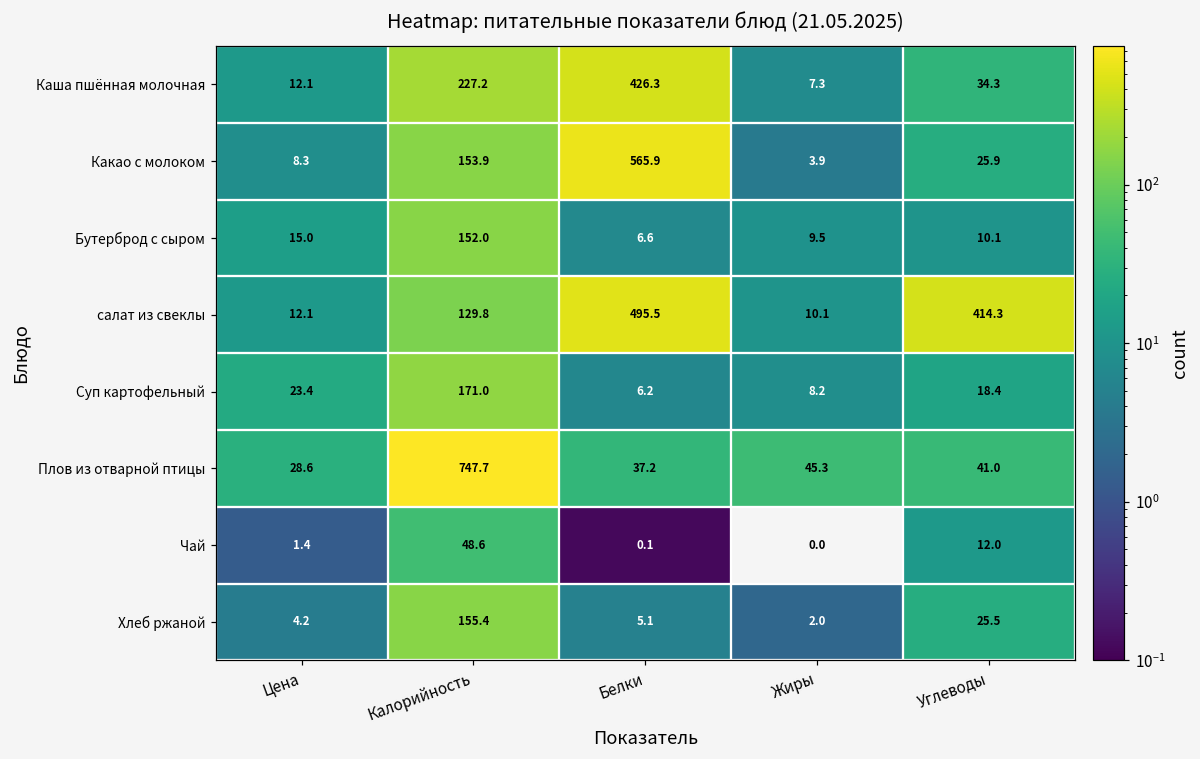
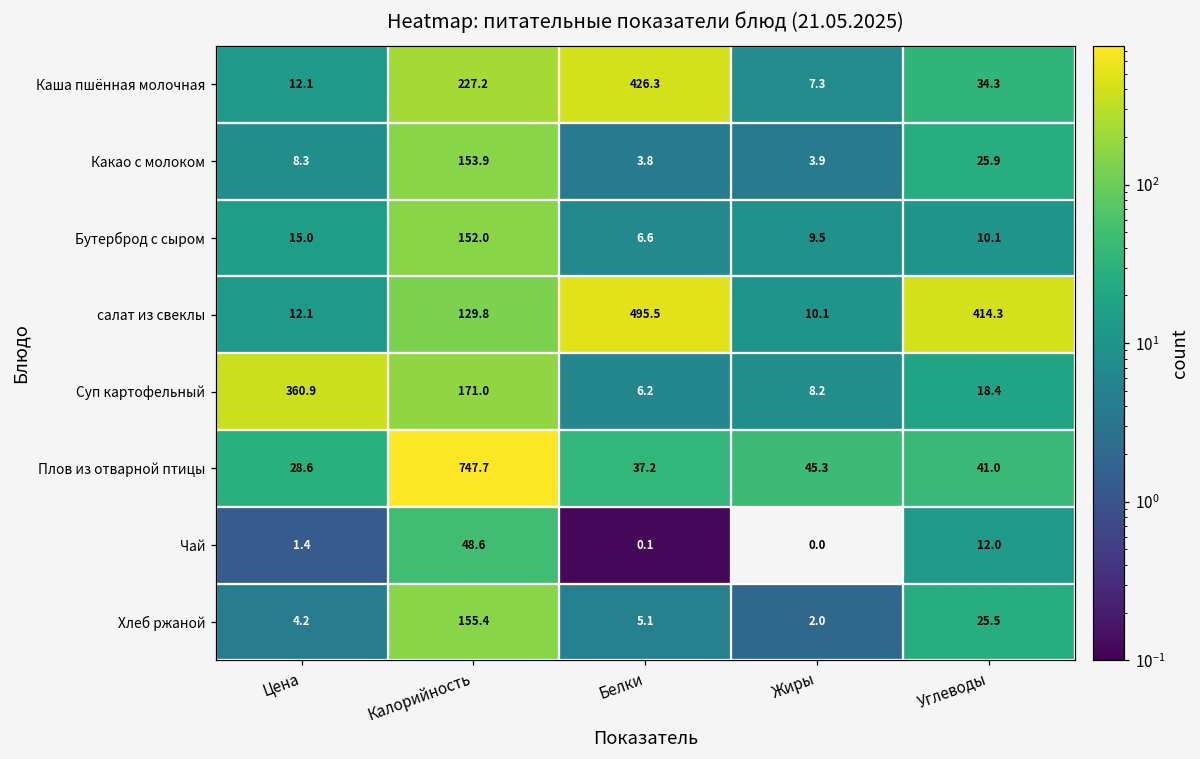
  {
    "Каша пшённая молочная": {
      "Цена": 12.1,
      "Калорийность": 227.2,
      "Белки": 426.3,
      "Жиры": 7.3,
      "Углеводы": 34.3
    },
    "Какао с молоком": {
      "Цена": 8.3,
      "Калорийность": 153.9,
-     "Белки": 565.9,
+     "Белки": 3.8,
      "Жиры": 3.9,
      "Углеводы": 25.9
    },
    "Бутерброд с сыром": {
      "Цена": 15.0,
      "Калорийность": 152.0,
      "Белки": 6.6,
      "Жиры": 9.5,
      "Углеводы": 10.1
    },
    "cалат из свеклы": {
      "Цена": 12.1,
      "Калорийность": 129.8,
      "Белки": 495.5,
      "Жиры": 10.1,
      "Углеводы": 414.3
    },
    "Суп картофельный": {
-     "Цена": 23.4,
+     "Цена": 360.9,
      "Калорийность": 171.0,
      "Белки": 6.2,
      "Жиры": 8.2,
      "Углеводы": 18.4
    },
    "Плов из отварной птицы": {
      "Цена": 28.6,
      "Калорийность": 747.7,
      "Белки": 37.2,
      "Жиры": 45.3,
      "Углеводы": 41.0
    },
    "Чай": {
      "Цена": 1.4,
      "Калорийность": 48.6,
      "Белки": 0.1,
      "Жиры": 0.0,
      "Углеводы": 12.0
    },
    "Хлеб ржаной": {
      "Цена": 4.2,
      "Калорийность": 155.4,
      "Белки": 5.1,
      "Жиры": 2.0,
      "Углеводы": 25.5
    }
  }
